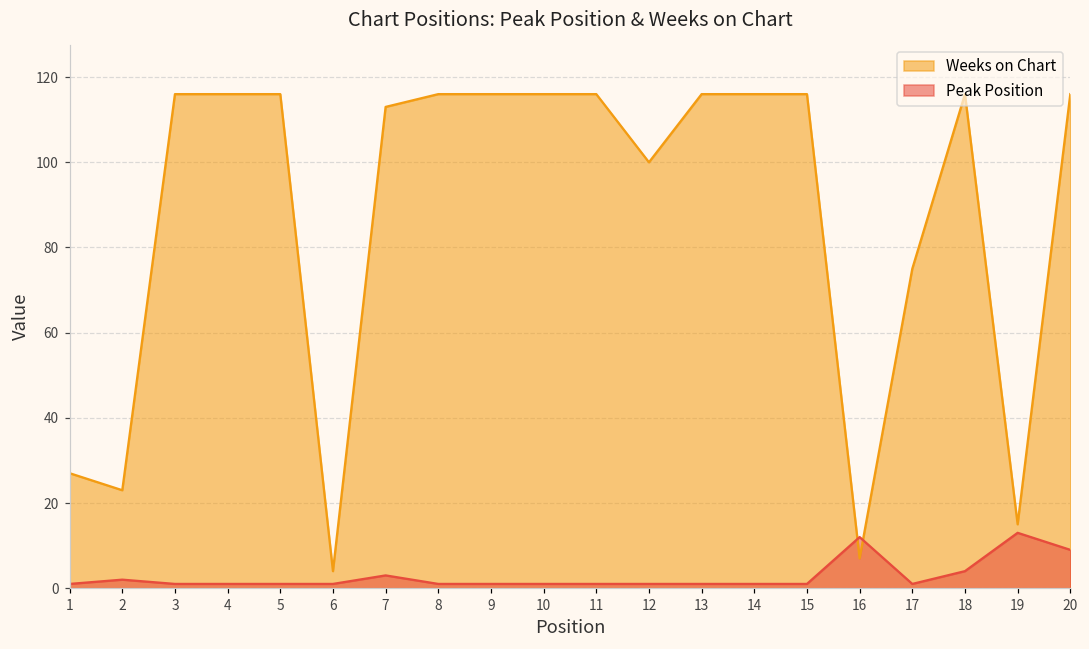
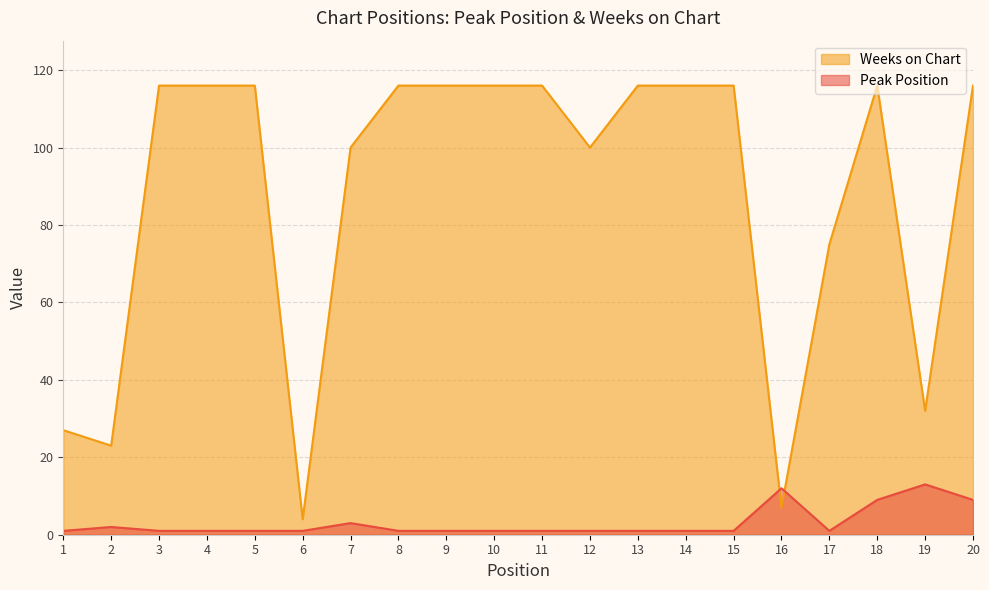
  {
    "Weeks on Chart": {
      "1": 27,
      "2": 23,
      "3": 116,
      "4": 116,
      "5": 116,
      "6": 4,
-     "7": 113,
+     "7": 100,
      "8": 116,
      "9": 116,
      "10": 116,
      "11": 116,
      "12": 100,
      "13": 116,
      "14": 116,
      "15": 116,
      "16": 7,
      "17": 75,
-     "19": 15,
+     "19": 32,
      "20": 116
    },
    "Peak Position": {
      "1": 1,
      "2": 2,
      "3": 1,
      "4": 1,
      "5": 1,
      "6": 1,
      "7": 3,
      "8": 1,
      "9": 1,
      "10": 1,
      "11": 1,
      "12": 1,
      "13": 1,
      "14": 1,
      "15": 1,
      "16": 12,
      "17": 1,
-     "18": 4,
+     "18": 9,
      "19": 13,
      "20": 9
    }
  }
